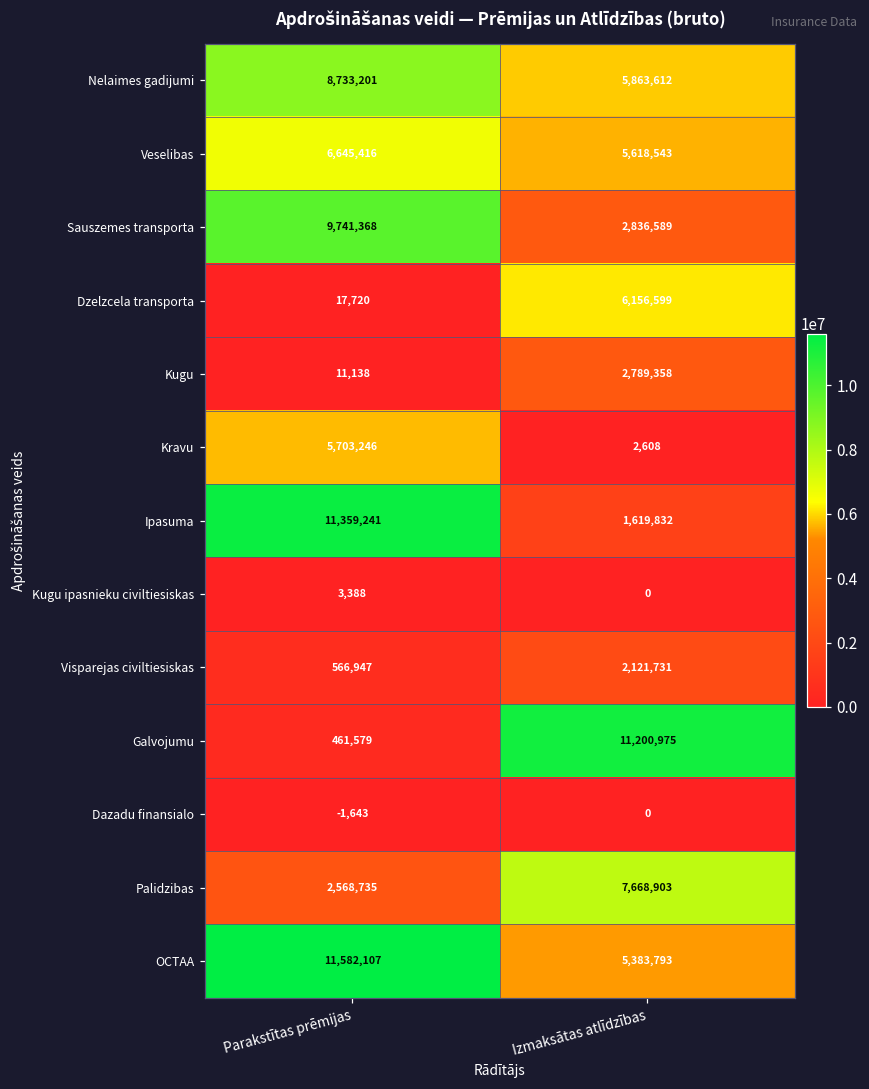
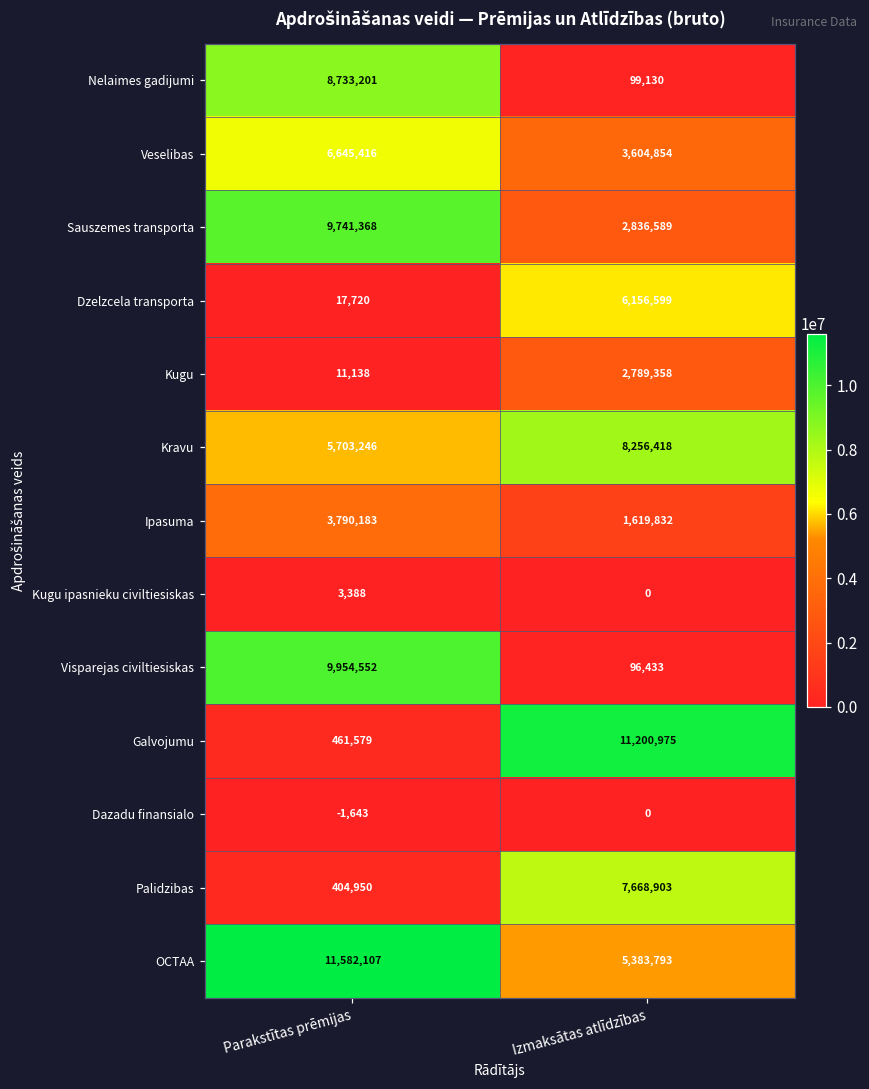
  {
    "Nelaimes gadijumi": {
      "Parakstītas prēmijas": "8,733,201",
-     "Izmaksātas atlīdzības": "5,863,612"
+     "Izmaksātas atlīdzības": "99,130"
    },
    "Veselibas": {
      "Parakstītas prēmijas": "6,645,416",
-     "Izmaksātas atlīdzības": "5,618,543"
+     "Izmaksātas atlīdzības": "3,604,854"
    },
    "Sauszemes transporta": {
      "Parakstītas prēmijas": "9,741,368",
      "Izmaksātas atlīdzības": "2,836,589"
    },
    "Dzelzcela transporta": {
      "Parakstītas prēmijas": "17,720",
      "Izmaksātas atlīdzības": "6,156,599"
    },
    "Kugu": {
      "Parakstītas prēmijas": "11,138",
      "Izmaksātas atlīdzības": "2,789,358"
    },
    "Kravu": {
      "Parakstītas prēmijas": "5,703,246",
-     "Izmaksātas atlīdzības": "2,608"
+     "Izmaksātas atlīdzības": "8,256,418"
    },
    "Ipasuma": {
-     "Parakstītas prēmijas": "11,359,241",
+     "Parakstītas prēmijas": "3,790,183",
      "Izmaksātas atlīdzības": "1,619,832"
    },
    "Kugu ipasnieku civiltiesiskas": {
      "Parakstītas prēmijas": "3,388",
      "Izmaksātas atlīdzības": "0"
    },
    "Visparejas civiltiesiskas": {
-     "Parakstītas prēmijas": "566,947",
-     "Izmaksātas atlīdzības": "2,121,731"
+     "Parakstītas prēmijas": "9,954,552",
+     "Izmaksātas atlīdzības": "96,433"
    },
    "Galvojumu": {
      "Parakstītas prēmijas": "461,579",
      "Izmaksātas atlīdzības": "11,200,975"
    },
    "Dazadu finansialo": {
      "Parakstītas prēmijas": "-1,643",
      "Izmaksātas atlīdzības": "0"
    },
    "Palidzibas": {
-     "Parakstītas prēmijas": "2,568,735",
+     "Parakstītas prēmijas": "404,950",
      "Izmaksātas atlīdzības": "7,668,903"
    },
    "OCTAA": {
      "Parakstītas prēmijas": "11,582,107",
      "Izmaksātas atlīdzības": "5,383,793"
    }
  }
